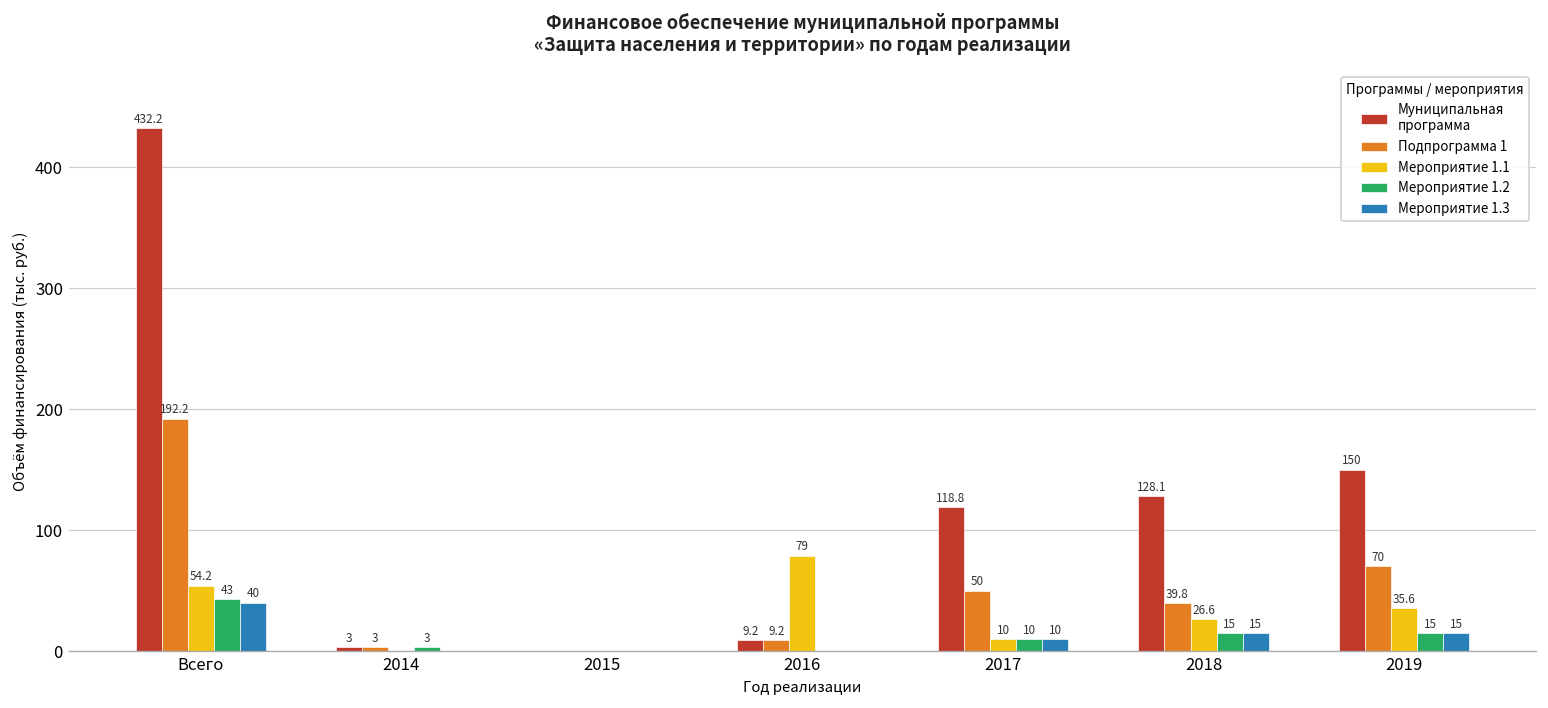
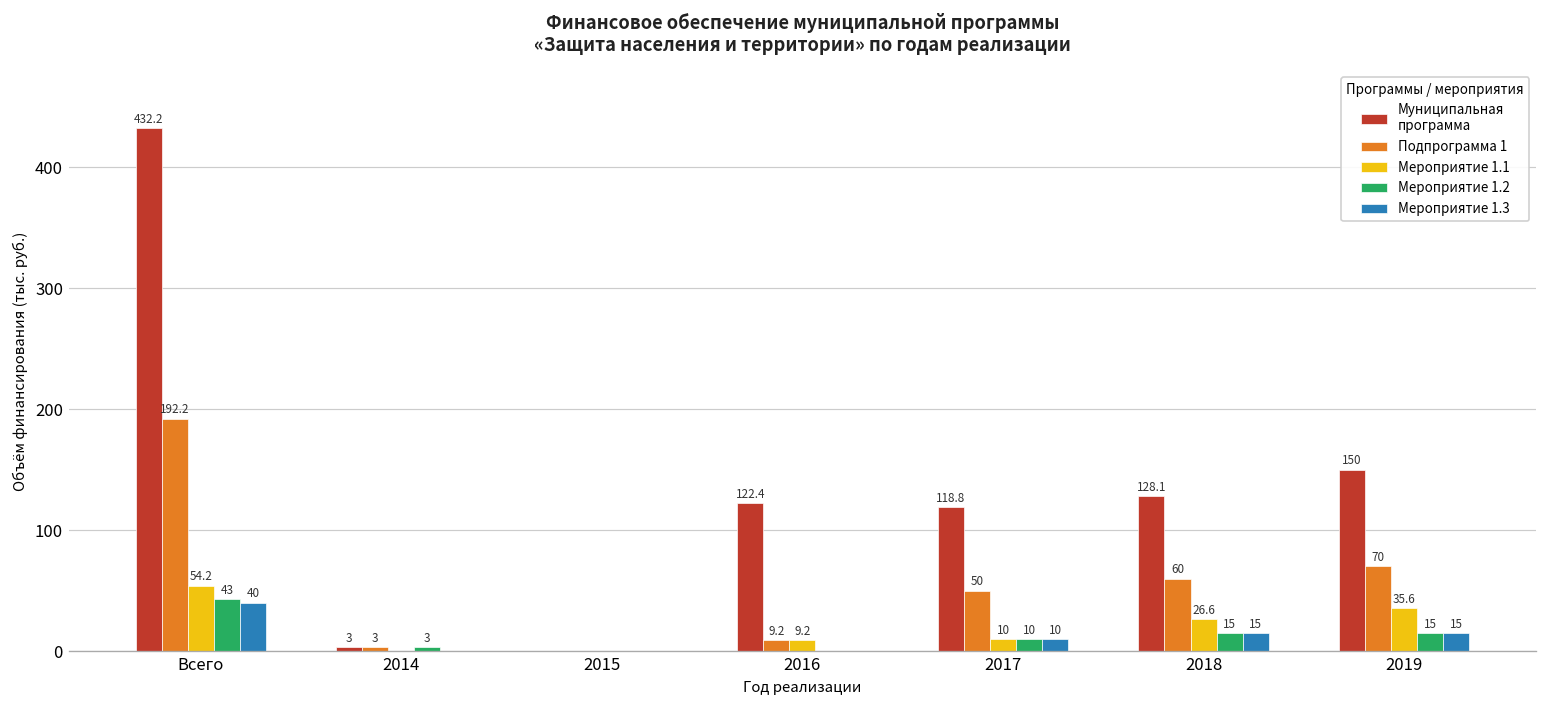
  {
    "Муниципальная программа": {
      "Всего": 432.2,
      "2014": 3,
-     "2016": 9.2,
+     "2016": 122.4,
      "2017": 118.8,
      "2018": 128.1,
      "2019": 150
    },
    "Подпрограмма 1": {
      "Всего": 192.2,
      "2014": 3,
      "2016": 9.2,
      "2017": 50,
-     "2018": 39.8,
+     "2018": 60,
      "2019": 70
    },
    "Мероприятие 1.1": {
      "Всего": 54.2,
-     "2016": 79,
+     "2016": 9.2,
      "2017": 10,
      "2018": 26.6,
      "2019": 35.6
    },
    "Мероприятие 1.2": {
      "Всего": 43,
      "2014": 3,
      "2017": 10,
      "2018": 15,
      "2019": 15
    },
    "Мероприятие 1.3": {
      "Всего": 40,
      "2017": 10,
      "2018": 15,
      "2019": 15
    }
  }
